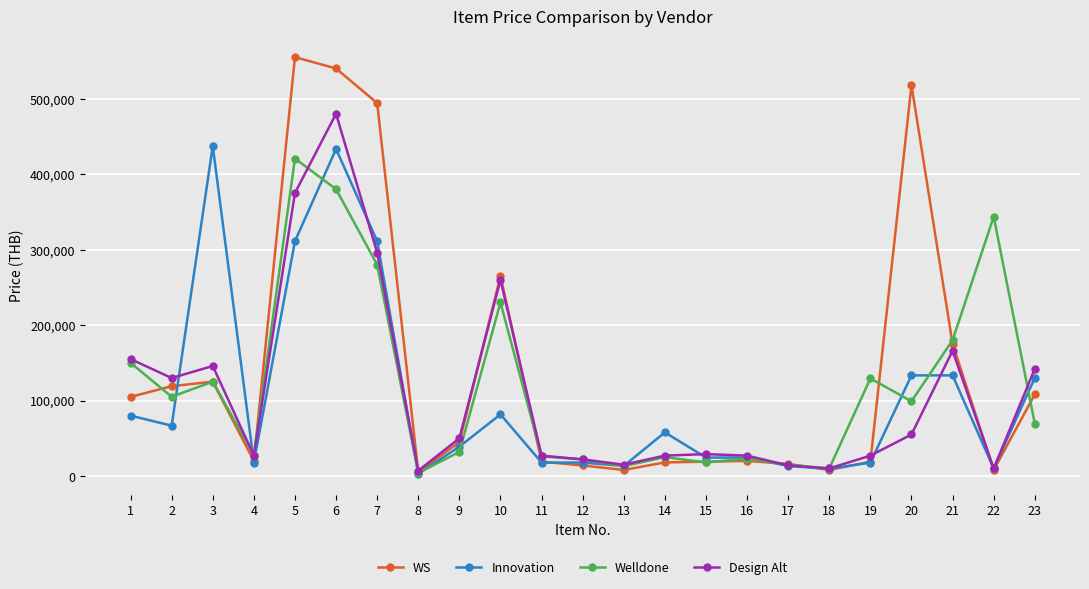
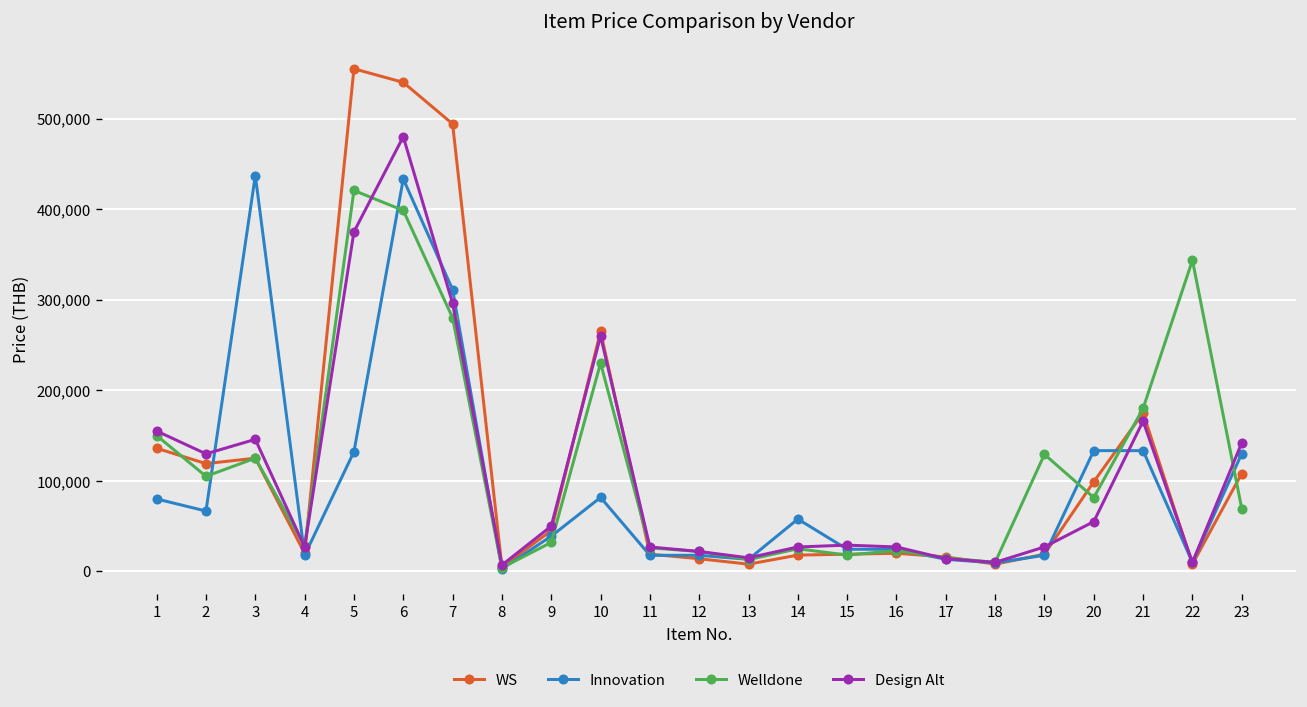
  {
    "WS": {
-     "1": "100,000",
+     "1": "140,000",
      "2": "120,000",
      "5": "560,000",
      "6": "540,000",
      "7": "490,000",
      "9": "50,000",
      "10": "270,000",
      "12": "10,000",
      "13": "10,000",
      "14": "20,000",
-     "20": "520,000",
+     "20": "100,000",
      "21": "180,000",
      "23": "110,000"
    },
    "Innovation": {
      "1": "80,000",
      "2": "70,000",
      "3": "440,000",
-     "5": "310,000",
+     "5": "130,000",
      "6": "430,000",
      "7": "310,000",
      "9": "40,000",
      "10": "80,000",
      "12": "20,000",
      "14": "60,000",
      "15": "20,000",
      "20": "130,000",
      "21": "130,000",
      "23": "130,000"
    },
    "Welldone": {
      "1": "150,000",
      "2": "110,000",
      "5": "420,000",
-     "6": "380,000",
+     "6": "400,000",
      "7": "280,000",
      "9": "30,000",
      "10": "230,000",
      "19": "130,000",
-     "20": "100,000",
+     "20": "80,000",
      "21": "180,000",
      "22": "340,000",
      "23": "70,000"
    },
    "Design Alt": {
      "1": "160,000",
      "2": "130,000",
      "3": "150,000",
      "5": "380,000",
      "6": "480,000",
      "7": "300,000",
      "9": "50,000",
      "10": "260,000",
      "15": "30,000",
      "19": "30,000",
      "20": "60,000",
      "21": "170,000",
      "23": "140,000"
    }
  }
